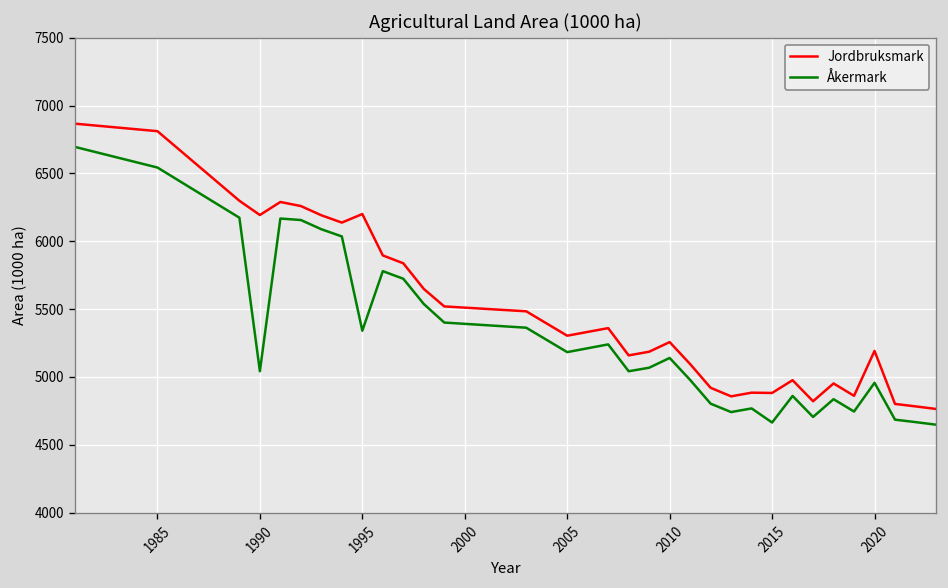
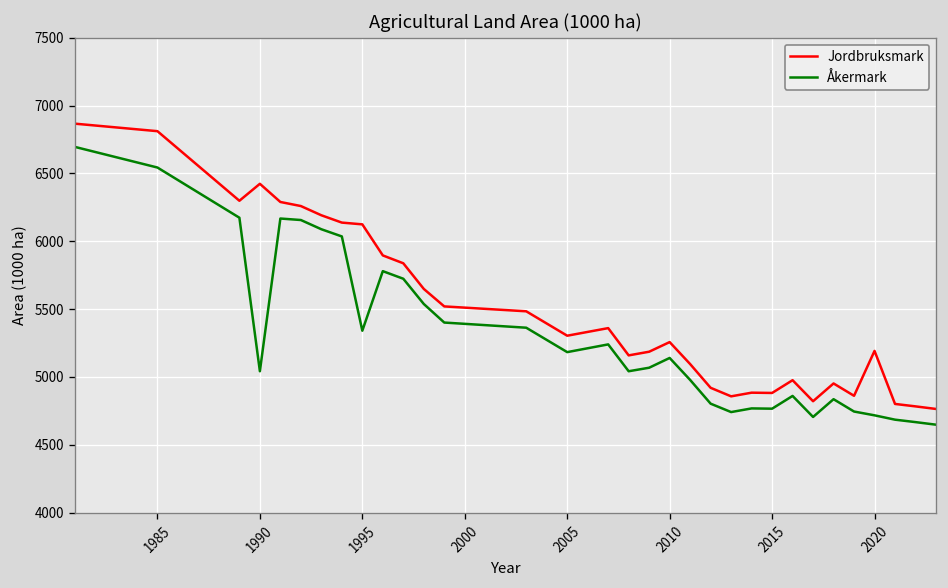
  {
    "Jordbruksmark": {
      "1985": 6810,
-     "1990": 6190,
-     "1995": 6200,
+     "1990": 6420,
+     "1995": 6130,
      "2005": 5300,
      "2010": 5260,
      "2015": 4880,
      "2020": 5190
    },
    "Åkermark": {
      "1985": 6540,
      "1990": 5040,
      "1995": 5340,
      "2005": 5180,
      "2010": 5140,
-     "2015": 4660,
-     "2020": 4960
+     "2015": 4770,
+     "2020": 4720
    }
  }
